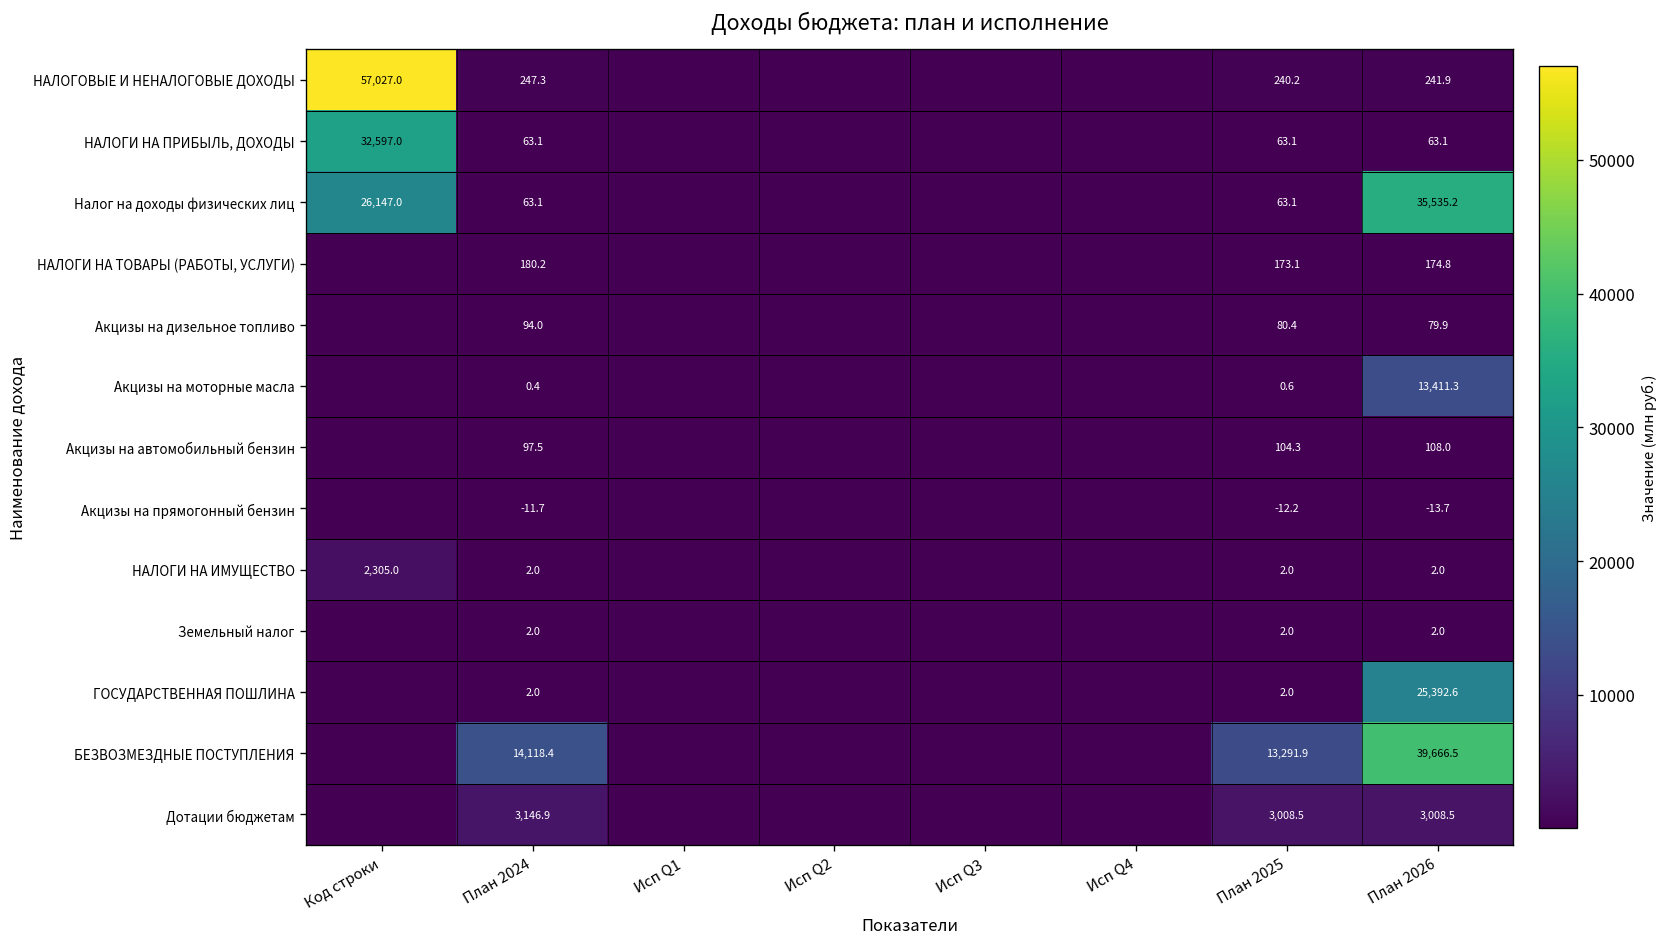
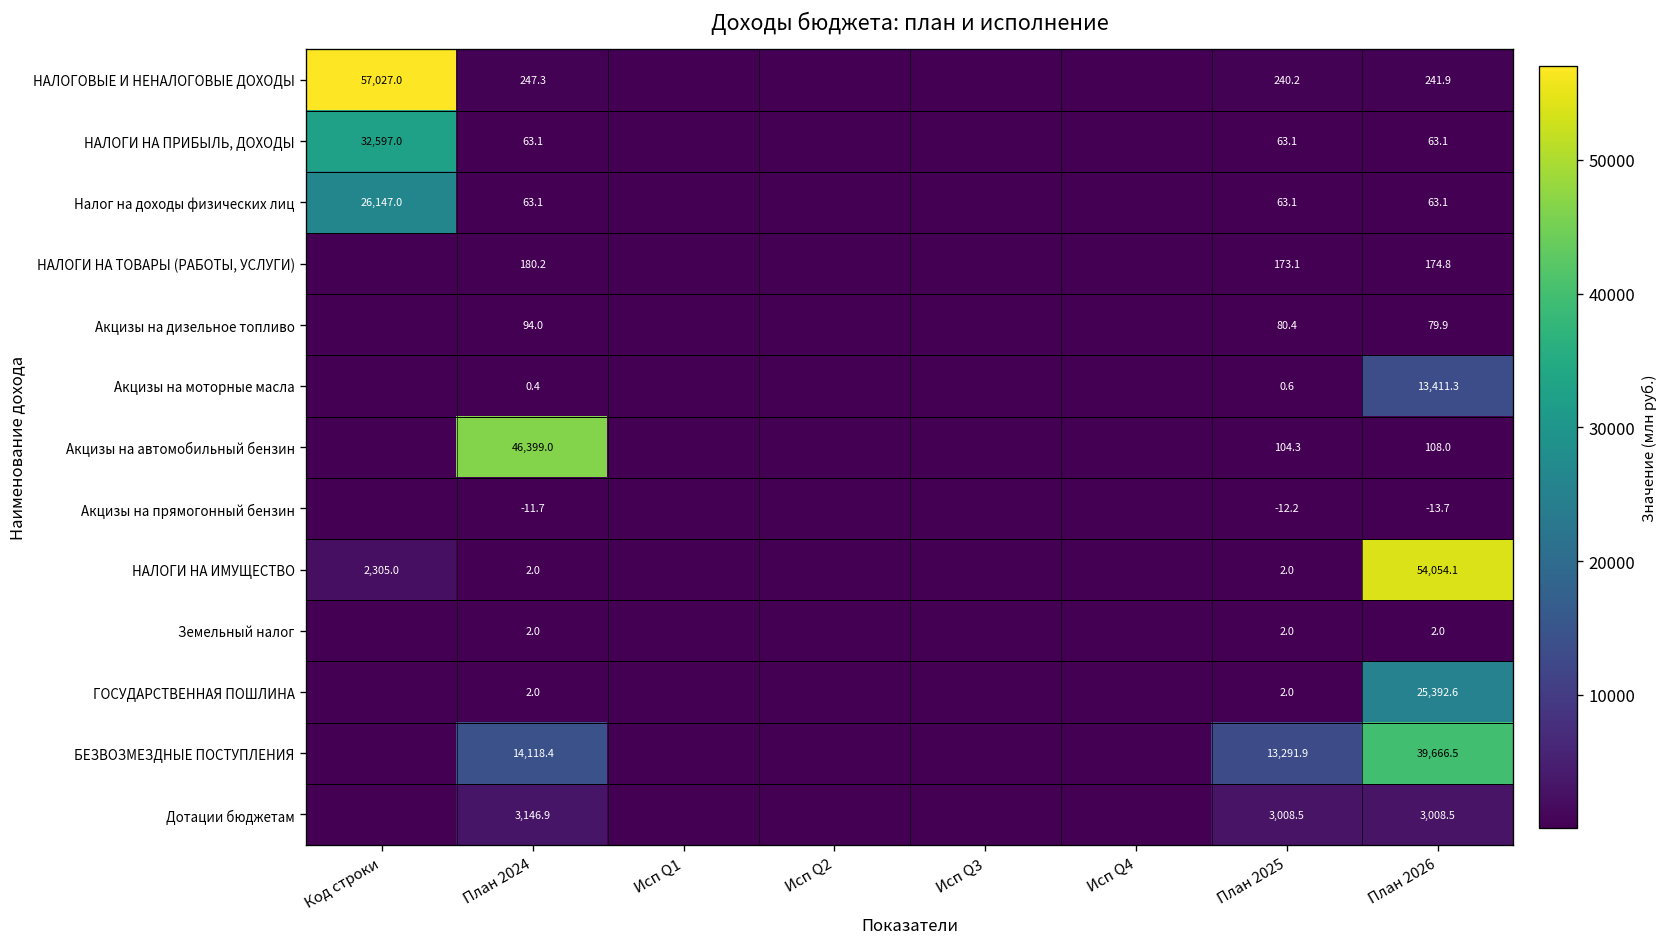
  {
    "НАЛОГОВЫЕ И НЕНАЛОГОВЫЕ ДОХОДЫ": {
      "Код строки": "57,027.0",
      "План 2024": "247.3",
      "План 2025": "240.2",
      "План 2026": "241.9"
    },
    "НАЛОГИ НА ПРИБЫЛЬ, ДОХОДЫ": {
      "Код строки": "32,597.0",
      "План 2024": "63.1",
      "План 2025": "63.1",
      "План 2026": "63.1"
    },
    "Налог на доходы физических лиц": {
      "Код строки": "26,147.0",
      "План 2024": "63.1",
      "План 2025": "63.1",
-     "План 2026": "35,535.2"
+     "План 2026": "63.1"
    },
    "НАЛОГИ НА ТОВАРЫ (РАБОТЫ, УСЛУГИ)": {
      "План 2024": "180.2",
      "План 2025": "173.1",
      "План 2026": "174.8"
    },
    "Акцизы на дизельное топливо": {
      "План 2024": "94.0",
      "План 2025": "80.4",
      "План 2026": "79.9"
    },
    "Акцизы на моторные масла": {
      "План 2024": "0.4",
      "План 2025": "0.6",
      "План 2026": "13,411.3"
    },
    "Акцизы на автомобильный бензин": {
-     "План 2024": "97.5",
+     "План 2024": "46,399.0",
      "План 2025": "104.3",
      "План 2026": "108.0"
    },
    "Акцизы на прямогонный бензин": {
      "План 2024": "-11.7",
      "План 2025": "-12.2",
      "План 2026": "-13.7"
    },
    "НАЛОГИ НА ИМУЩЕСТВО": {
      "Код строки": "2,305.0",
      "План 2024": "2.0",
      "План 2025": "2.0",
-     "План 2026": "2.0"
+     "План 2026": "54,054.1"
    },
    "Земельный налог": {
      "План 2024": "2.0",
      "План 2025": "2.0",
      "План 2026": "2.0"
    },
    "ГОСУДАРСТВЕННАЯ ПОШЛИНА": {
      "План 2024": "2.0",
      "План 2025": "2.0",
      "План 2026": "25,392.6"
    },
    "БЕЗВОЗМЕЗДНЫЕ ПОСТУПЛЕНИЯ": {
      "План 2024": "14,118.4",
      "План 2025": "13,291.9",
      "План 2026": "39,666.5"
    },
    "Дотации бюджетам": {
      "План 2024": "3,146.9",
      "План 2025": "3,008.5",
      "План 2026": "3,008.5"
    }
  }
